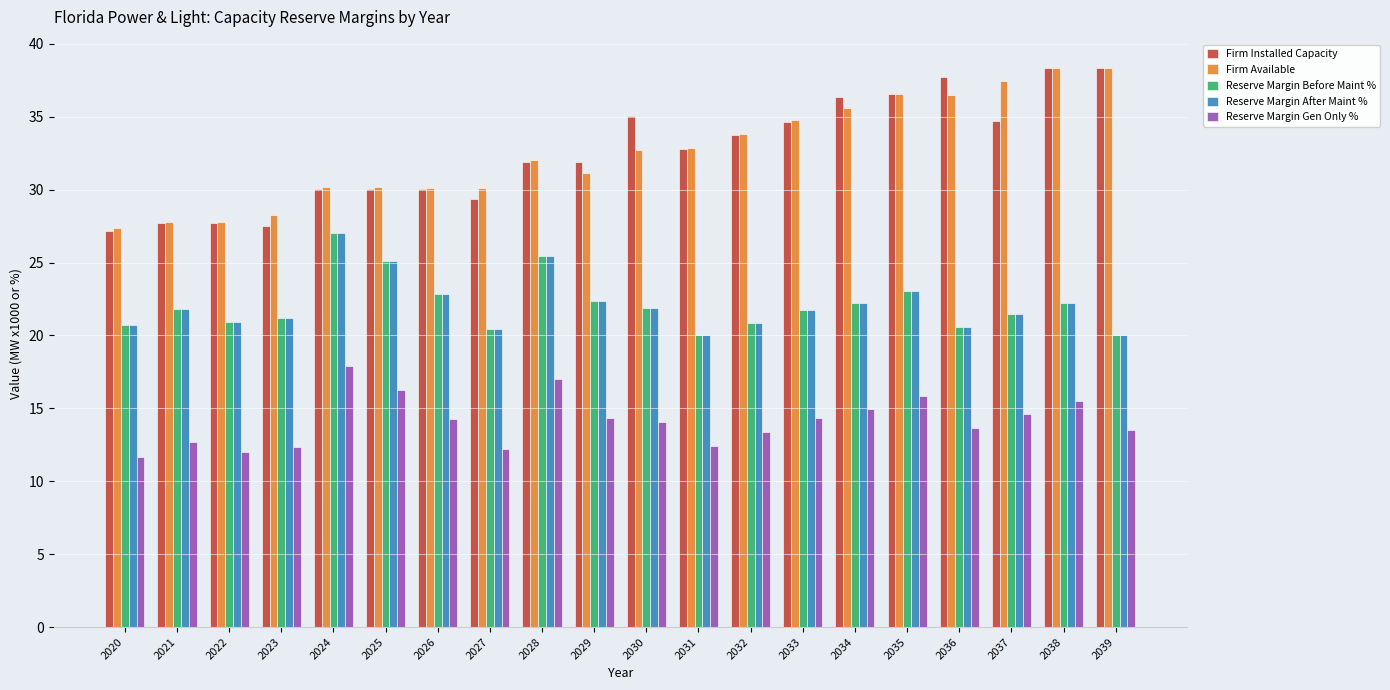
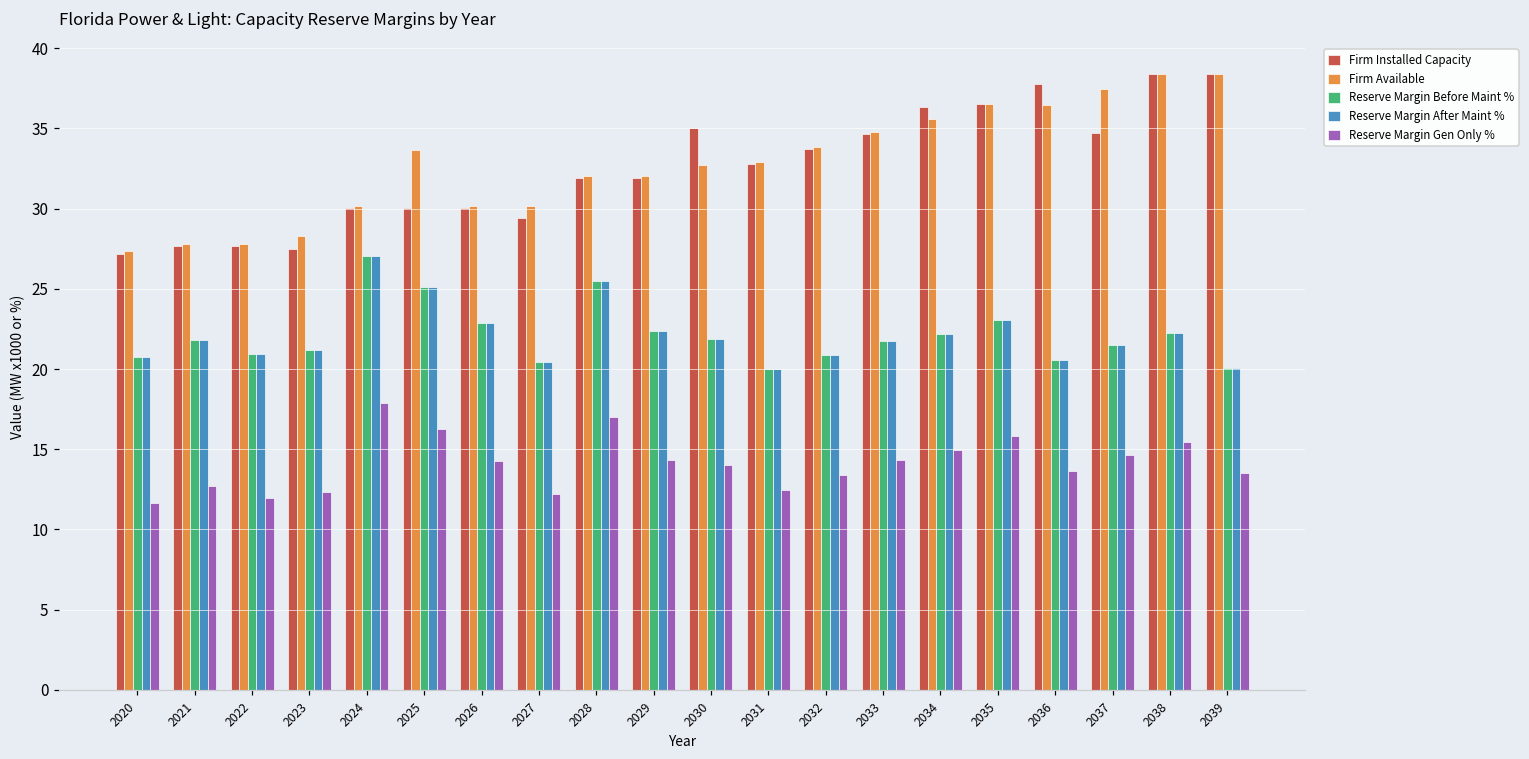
  {
    "Firm Installed Capacity": {
      "2020": 27.2,
      "2021": 27.7,
      "2022": 27.7,
      "2023": 27.5,
      "2024": 30.0,
      "2025": 30.0,
      "2026": 30.0,
      "2027": 29.4,
      "2028": 31.9,
      "2029": 31.9,
      "2030": 35.0,
      "2031": 32.8,
      "2032": 33.7,
      "2033": 34.7,
      "2034": 36.4,
      "2035": 36.5,
      "2036": 37.8,
      "2037": 34.7,
      "2038": 38.4,
      "2039": 38.4
    },
    "Firm Available": {
      "2020": 27.4,
      "2021": 27.8,
      "2022": 27.8,
      "2023": 28.3,
      "2024": 30.2,
-     "2025": 30.2,
+     "2025": 33.7,
      "2026": 30.2,
      "2027": 30.1,
      "2028": 32.0,
-     "2029": 31.2,
+     "2029": 32.0,
      "2030": 32.7,
      "2031": 32.9,
      "2032": 33.8,
      "2033": 34.8,
      "2034": 35.6,
      "2035": 36.5,
      "2036": 36.5,
      "2037": 37.4,
      "2038": 38.4,
      "2039": 38.4
    },
    "Reserve Margin Before Maint %": {
      "2020": 20.7,
      "2021": 21.8,
      "2022": 21.0,
      "2023": 21.2,
      "2024": 27.0,
      "2025": 25.1,
      "2026": 22.9,
      "2027": 20.5,
      "2028": 25.5,
      "2029": 22.4,
      "2030": 21.9,
      "2031": 20.0,
      "2032": 20.9,
      "2033": 21.7,
      "2034": 22.2,
      "2035": 23.0,
      "2036": 20.6,
      "2037": 21.5,
      "2038": 22.3,
      "2039": 20.0
    },
    "Reserve Margin After Maint %": {
      "2020": 20.7,
      "2021": 21.8,
      "2022": 21.0,
      "2023": 21.2,
      "2024": 27.0,
      "2025": 25.1,
      "2026": 22.9,
      "2027": 20.5,
      "2028": 25.5,
      "2029": 22.4,
      "2030": 21.9,
      "2031": 20.0,
      "2032": 20.9,
      "2033": 21.7,
      "2034": 22.2,
      "2035": 23.0,
      "2036": 20.6,
      "2037": 21.5,
      "2038": 22.3,
      "2039": 20.0
    },
    "Reserve Margin Gen Only %": {
      "2020": 11.7,
      "2021": 12.7,
      "2022": 12.0,
      "2023": 12.3,
      "2024": 17.9,
      "2025": 16.3,
      "2026": 14.3,
      "2027": 12.2,
      "2028": 17.0,
      "2029": 14.3,
      "2030": 14.0,
      "2031": 12.4,
      "2032": 13.4,
      "2033": 14.4,
      "2034": 14.9,
      "2035": 15.8,
      "2036": 13.7,
      "2037": 14.6,
      "2038": 15.5,
      "2039": 13.5
    }
  }
